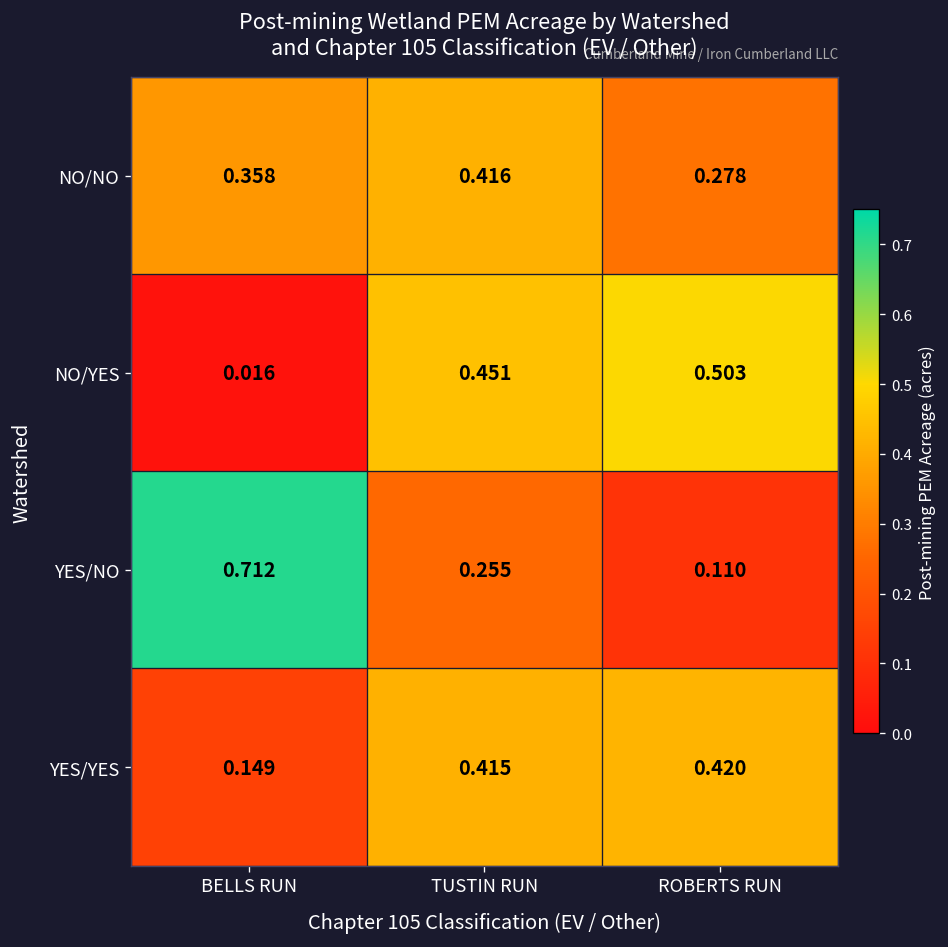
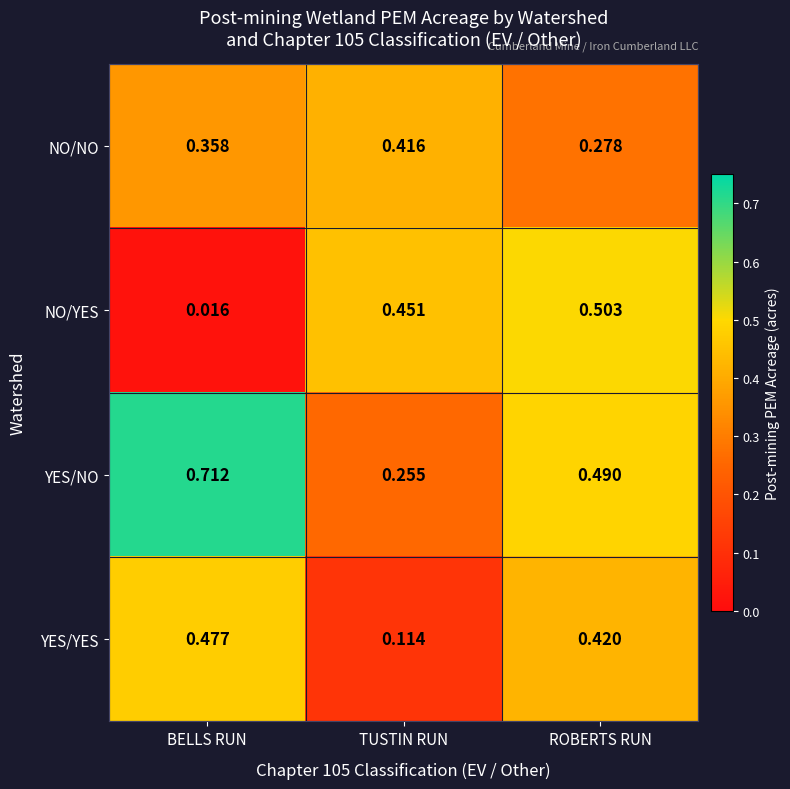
  {
    "NO/NO": {
      "BELLS RUN": 0.358,
      "TUSTIN RUN": 0.416,
      "ROBERTS RUN": 0.278
    },
    "NO/YES": {
      "BELLS RUN": 0.016,
      "TUSTIN RUN": 0.451,
      "ROBERTS RUN": 0.503
    },
    "YES/NO": {
      "BELLS RUN": 0.712,
      "TUSTIN RUN": 0.255,
-     "ROBERTS RUN": 0.110
+     "ROBERTS RUN": 0.490
    },
    "YES/YES": {
-     "BELLS RUN": 0.149,
-     "TUSTIN RUN": 0.415,
+     "BELLS RUN": 0.477,
+     "TUSTIN RUN": 0.114,
      "ROBERTS RUN": 0.420
    }
  }
